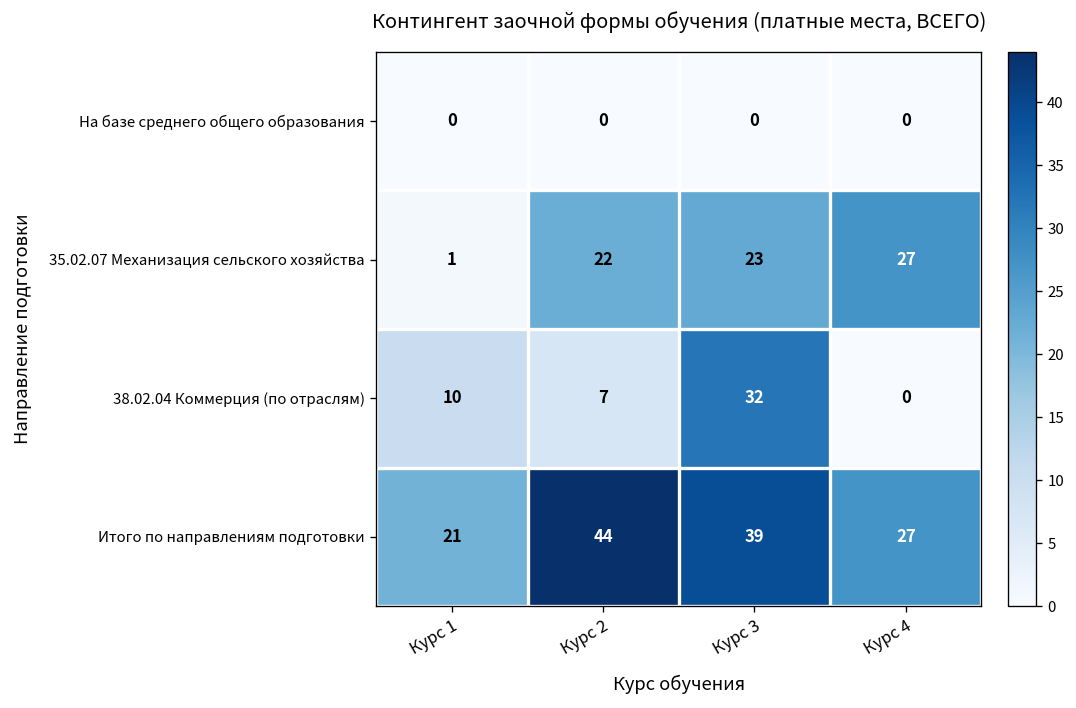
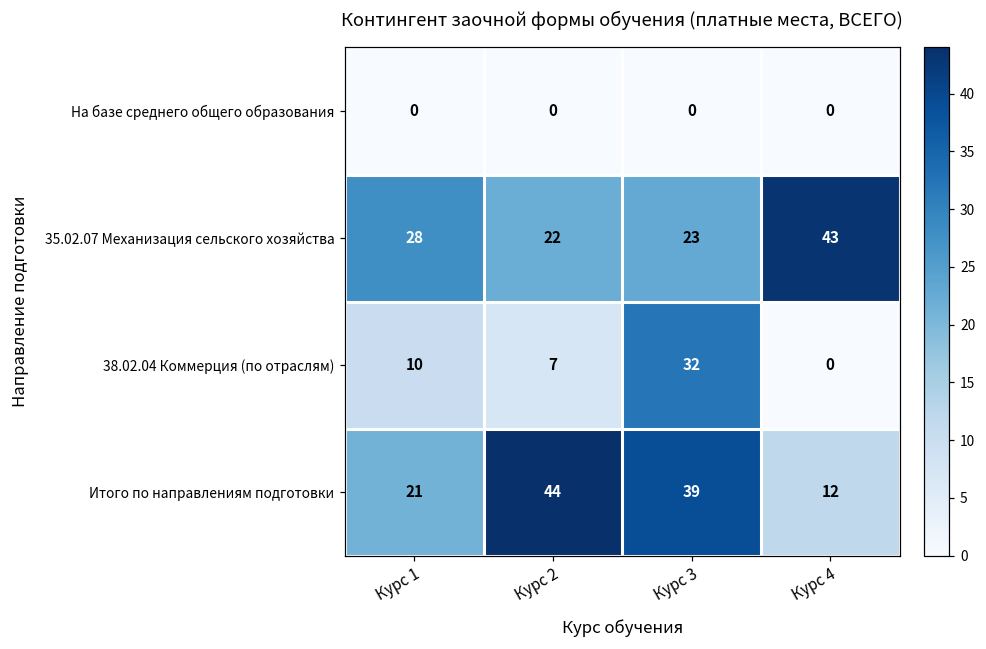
  {
    "На базе среднего общего образования": {
      "Курс 1": 0,
      "Курс 2": 0,
      "Курс 3": 0,
      "Курс 4": 0
    },
    "35.02.07 Механизация сельского хозяйства": {
-     "Курс 1": 1,
+     "Курс 1": 28,
      "Курс 2": 22,
      "Курс 3": 23,
-     "Курс 4": 27
+     "Курс 4": 43
    },
    "38.02.04 Коммерция (по отраслям)": {
      "Курс 1": 10,
      "Курс 2": 7,
      "Курс 3": 32,
      "Курс 4": 0
    },
    "Итого по направлениям подготовки": {
      "Курс 1": 21,
      "Курс 2": 44,
      "Курс 3": 39,
-     "Курс 4": 27
+     "Курс 4": 12
    }
  }
